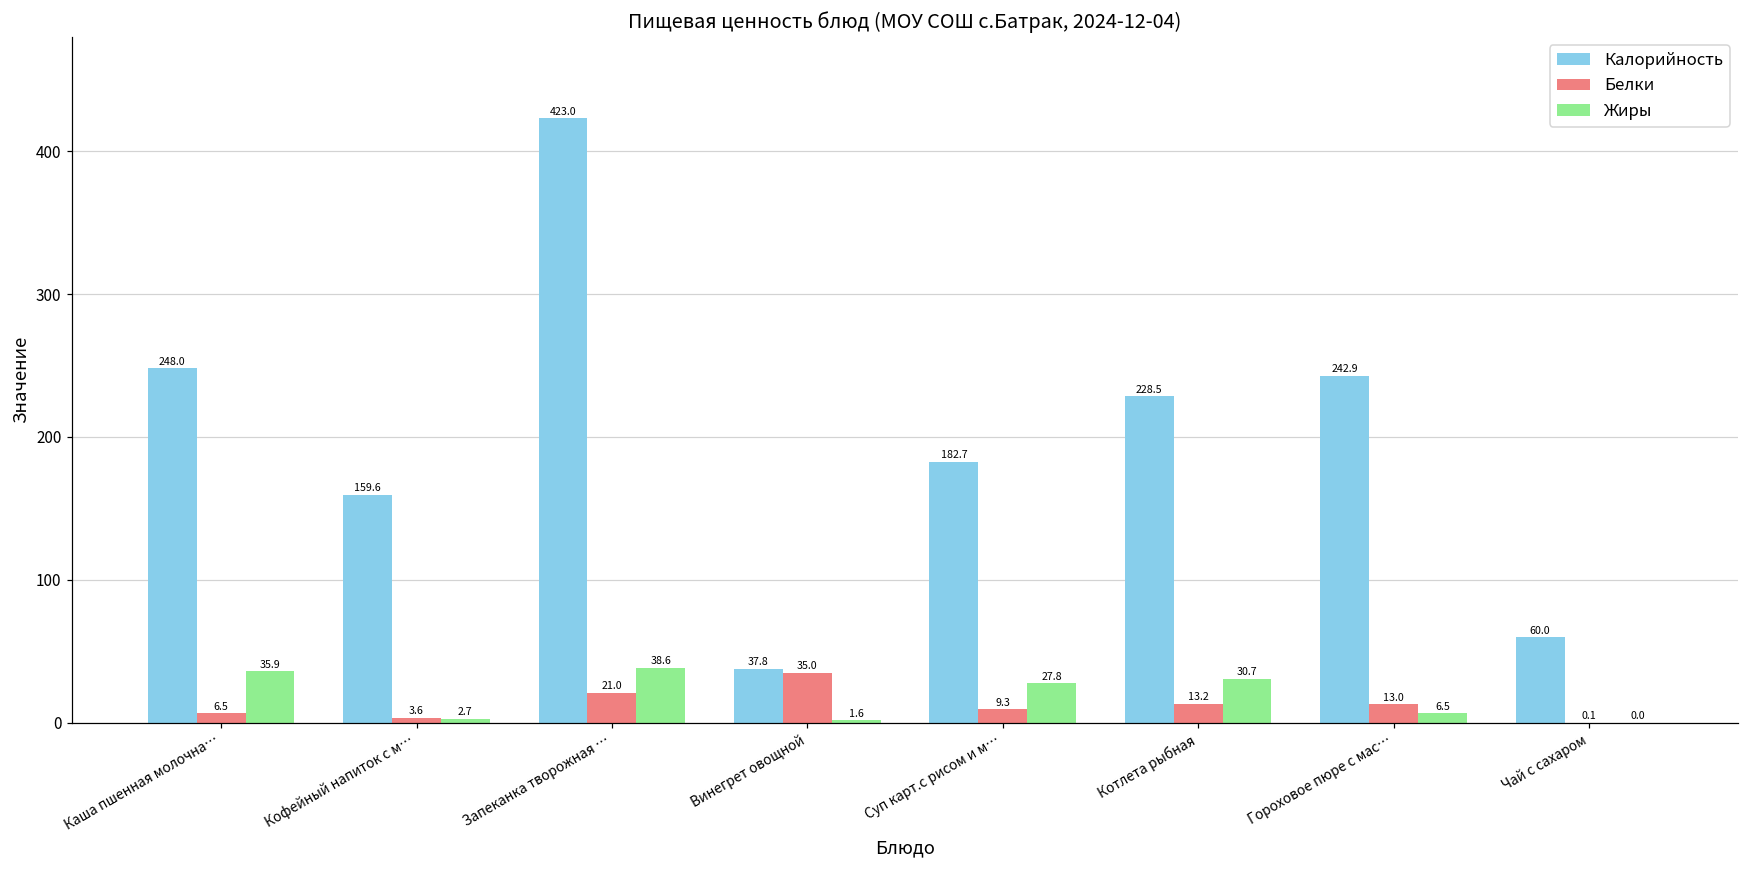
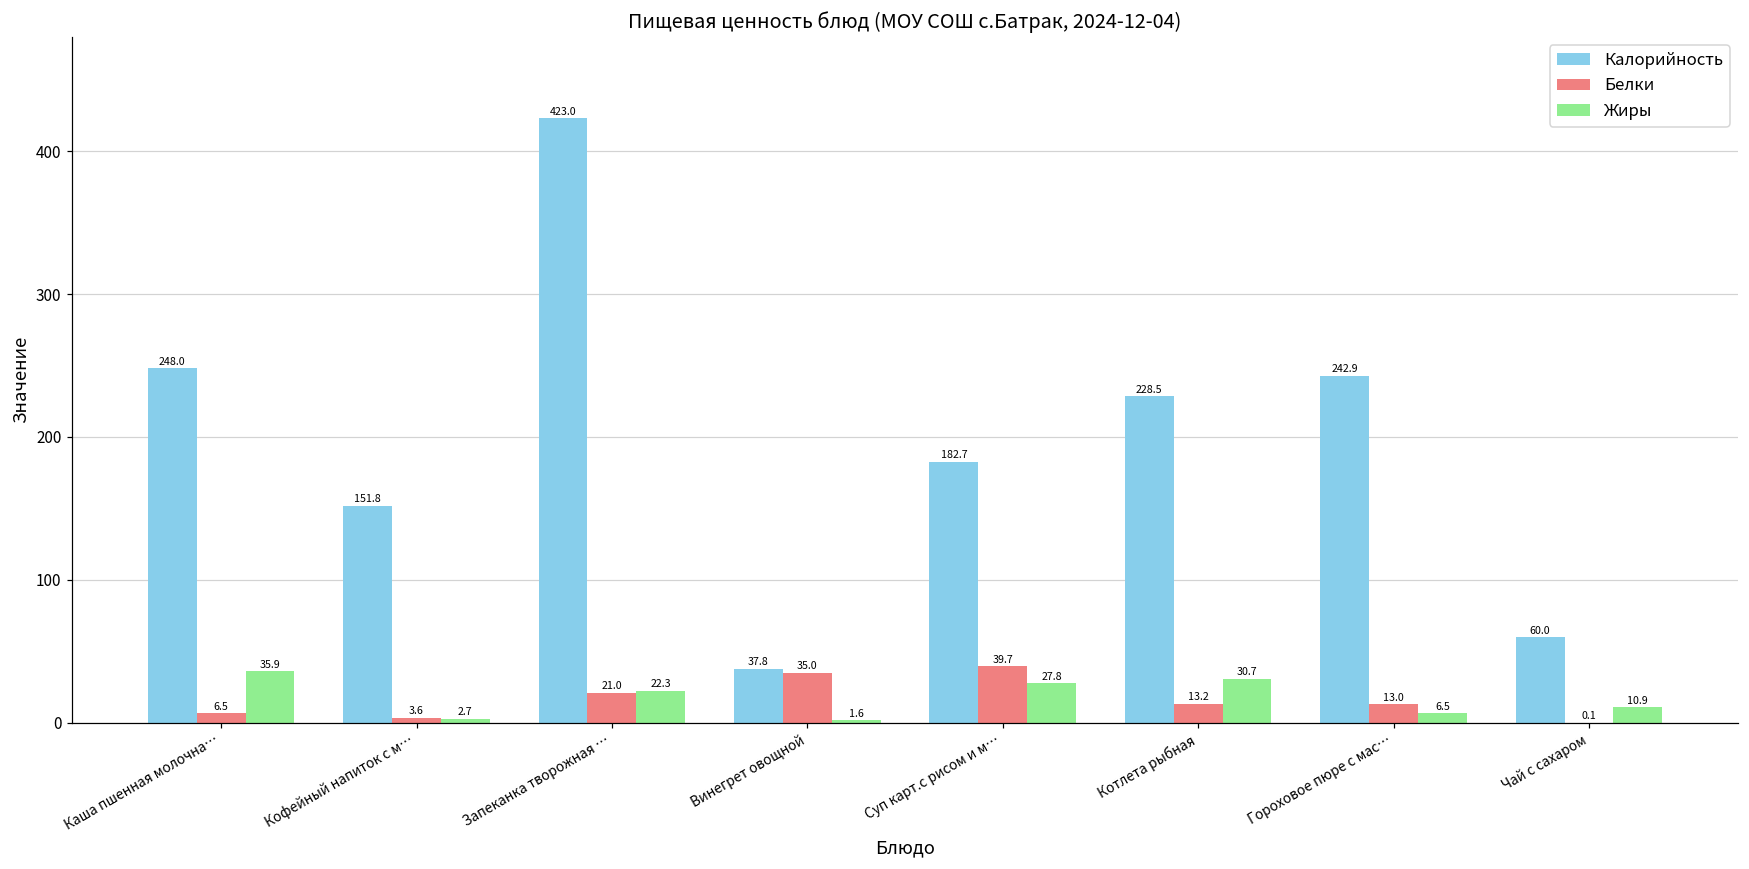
  {
    "Калорийность": {
      "Каша пшенная молочна…": 248.0,
-     "Кофейный напиток с м…": 159.6,
+     "Кофейный напиток с м…": 151.8,
      "Запеканка творожная …": 423.0,
      "Винегрет овощной": 37.8,
      "Суп карт.с рисом и м…": 182.7,
      "Котлета рыбная": 228.5,
      "Гороховое пюре с мас…": 242.9,
      "Чай с сахаром": 60.0
    },
    "Белки": {
      "Каша пшенная молочна…": 6.5,
      "Кофейный напиток с м…": 3.6,
      "Запеканка творожная …": 21.0,
      "Винегрет овощной": 35.0,
-     "Суп карт.с рисом и м…": 9.3,
+     "Суп карт.с рисом и м…": 39.7,
      "Котлета рыбная": 13.2,
      "Гороховое пюре с мас…": 13.0,
      "Чай с сахаром": 0.1
    },
    "Жиры": {
      "Каша пшенная молочна…": 35.9,
      "Кофейный напиток с м…": 2.7,
-     "Запеканка творожная …": 38.6,
+     "Запеканка творожная …": 22.3,
      "Винегрет овощной": 1.6,
      "Суп карт.с рисом и м…": 27.8,
      "Котлета рыбная": 30.7,
      "Гороховое пюре с мас…": 6.5,
-     "Чай с сахаром": 0.0
+     "Чай с сахаром": 10.9
    }
  }
